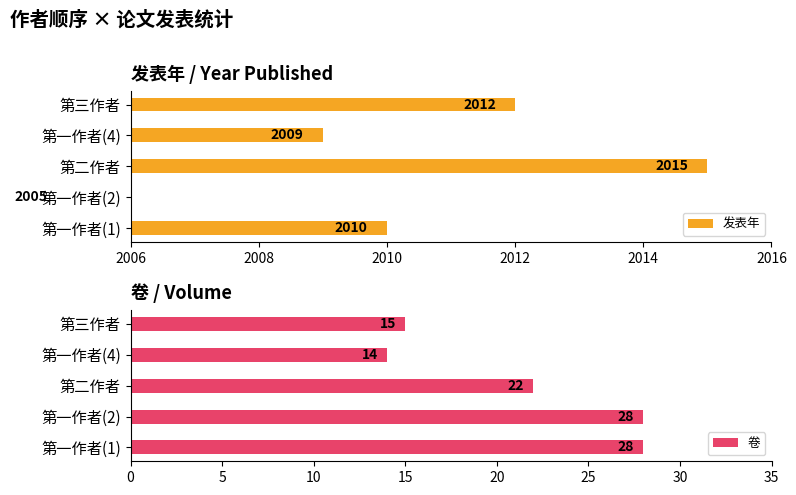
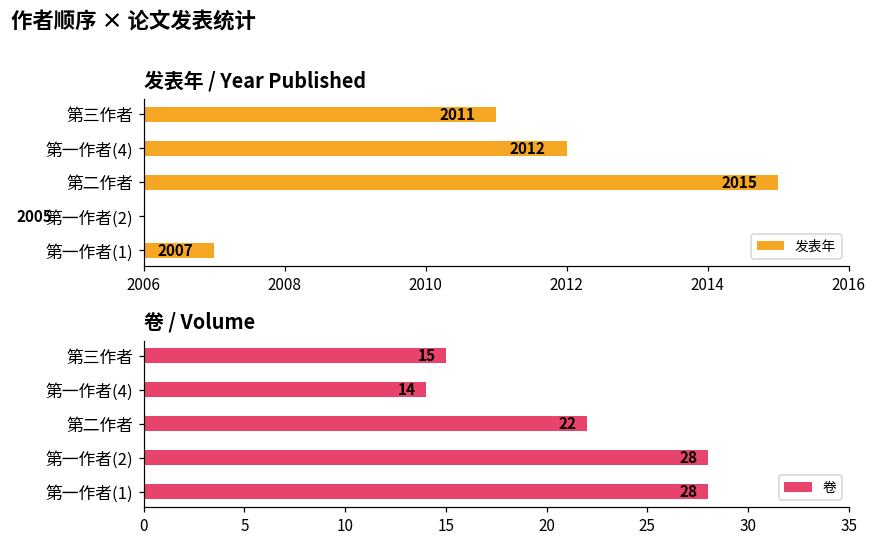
  {
    "发表年 / Year Published": {
-     "第三作者": 2012,
-     "第一作者(4)": 2009,
+     "第三作者": 2011,
+     "第一作者(4)": 2012,
      "第二作者": 2015,
-     "第一作者(1)": 2010
+     "第一作者(1)": 2007
    },
    "卷 / Volume": {
      "第三作者": 15,
      "第一作者(4)": 14,
      "第二作者": 22,
      "第一作者(2)": 28,
      "第一作者(1)": 28
    }
  }
